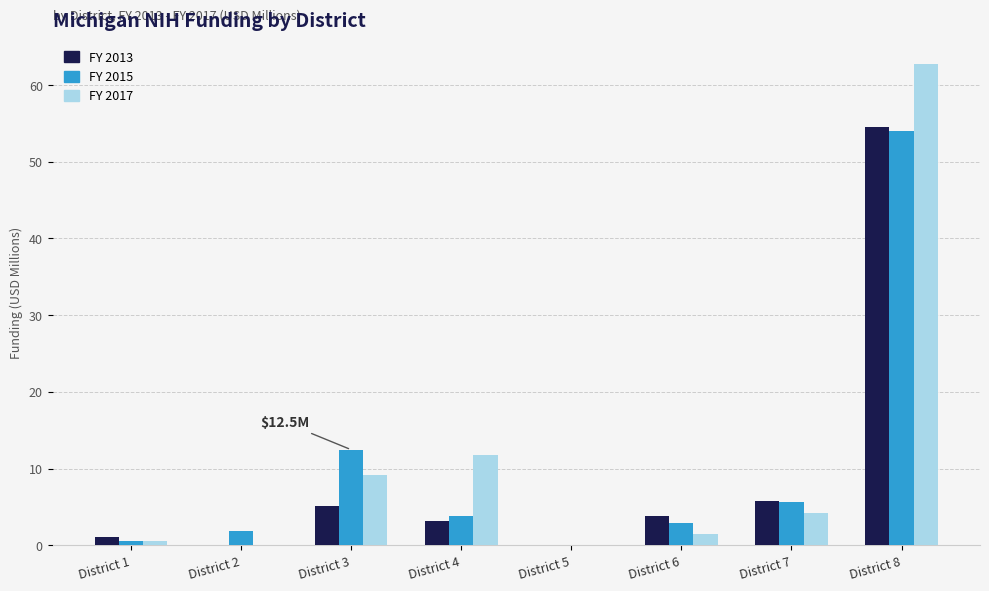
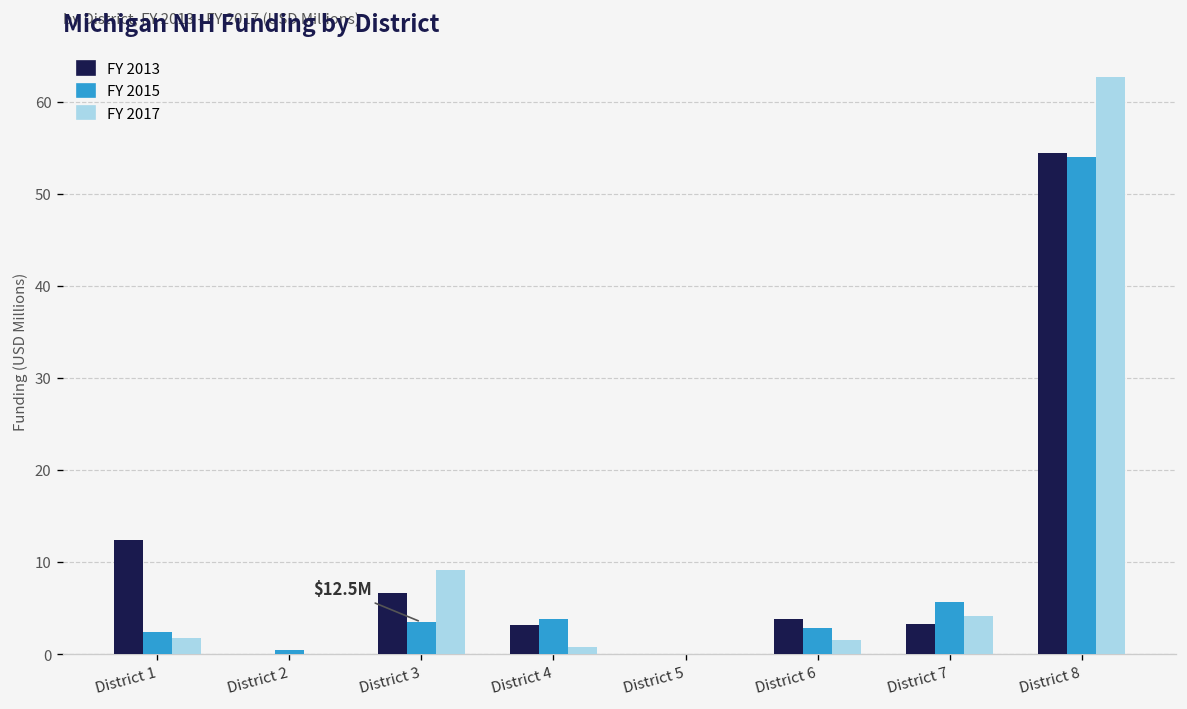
  {
    "FY 2013": {
-     "District 1": 1,
+     "District 1": 12,
      "District 2": 0,
-     "District 3": 5,
+     "District 3": 7,
      "District 4": 3,
      "District 6": 4,
-     "District 7": 6,
+     "District 7": 3,
      "District 8": 54
    },
    "FY 2015": {
-     "District 1": 1,
-     "District 2": 2,
-     "District 3": 12,
+     "District 1": 2,
+     "District 2": 0,
+     "District 3": 3,
      "District 4": 4,
      "District 5": 0,
      "District 6": 3,
      "District 7": 6,
      "District 8": 54
    },
    "FY 2017": {
-     "District 1": 1,
+     "District 1": 2,
      "District 2": 0,
      "District 3": 9,
-     "District 4": 12,
+     "District 4": 1,
      "District 5": 0,
      "District 6": 1,
      "District 7": 4,
      "District 8": 63
    }
  }
